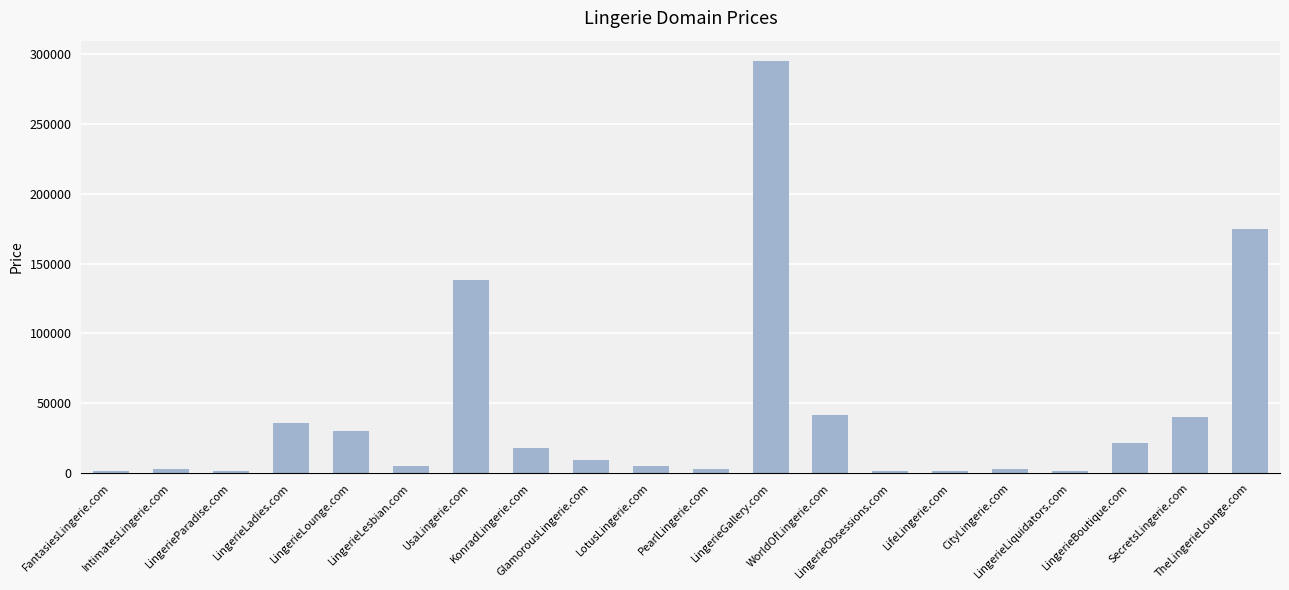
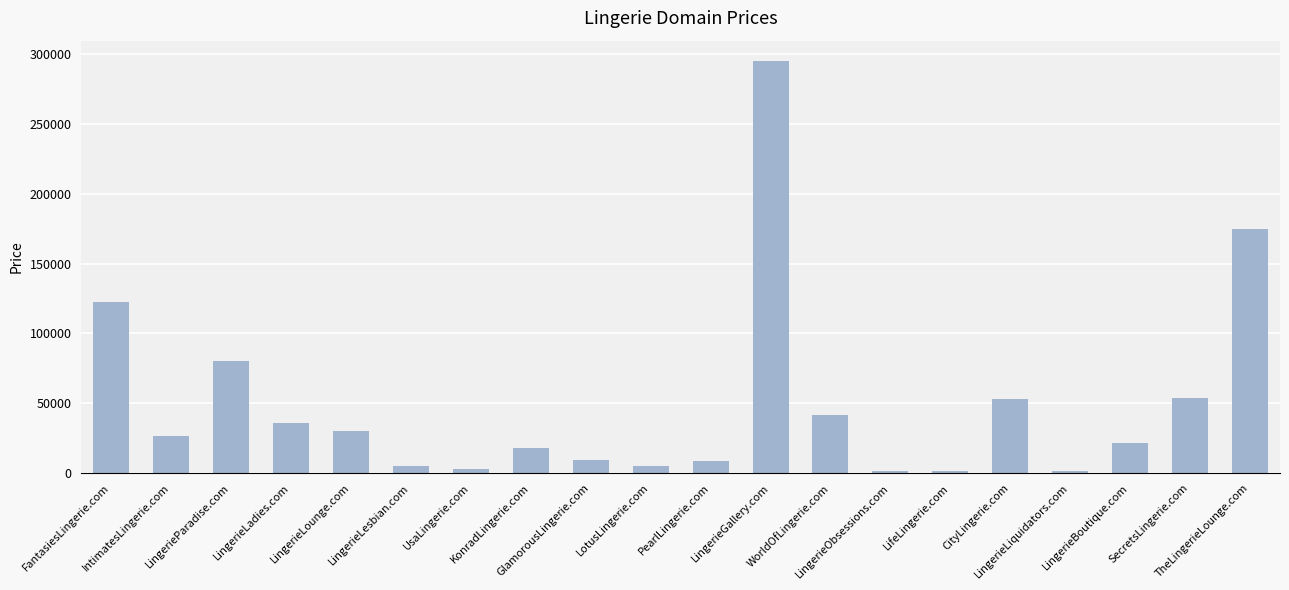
  {
-   "FantasiesLingerie.com": 2000,
-   "IntimatesLingerie.com": 3000,
-   "LingerieParadise.com": 2000,
+   "FantasiesLingerie.com": 123000,
+   "IntimatesLingerie.com": 27000,
+   "LingerieParadise.com": 80000,
    "LingerieLadies.com": 36000,
    "LingerieLounge.com": 30000,
    "LingerieLesbian.com": 5000,
-   "UsaLingerie.com": 138000,
+   "UsaLingerie.com": 3000,
    "KonradLingerie.com": 18000,
    "GlamorousLingerie.com": 9000,
    "LotusLingerie.com": 5000,
-   "PearlLingerie.com": 3000,
+   "PearlLingerie.com": 9000,
    "LingerieGallery.com": 295000,
    "WorldOfLingerie.com": 42000,
    "LingerieObsessions.com": 2000,
    "LifeLingerie.com": 2000,
-   "CityLingerie.com": 3000,
+   "CityLingerie.com": 53000,
    "LingerieLiquidators.com": 2000,
    "LingerieBoutique.com": 22000,
-   "SecretsLingerie.com": 40000,
+   "SecretsLingerie.com": 54000,
    "TheLingerieLounge.com": 175000
  }
